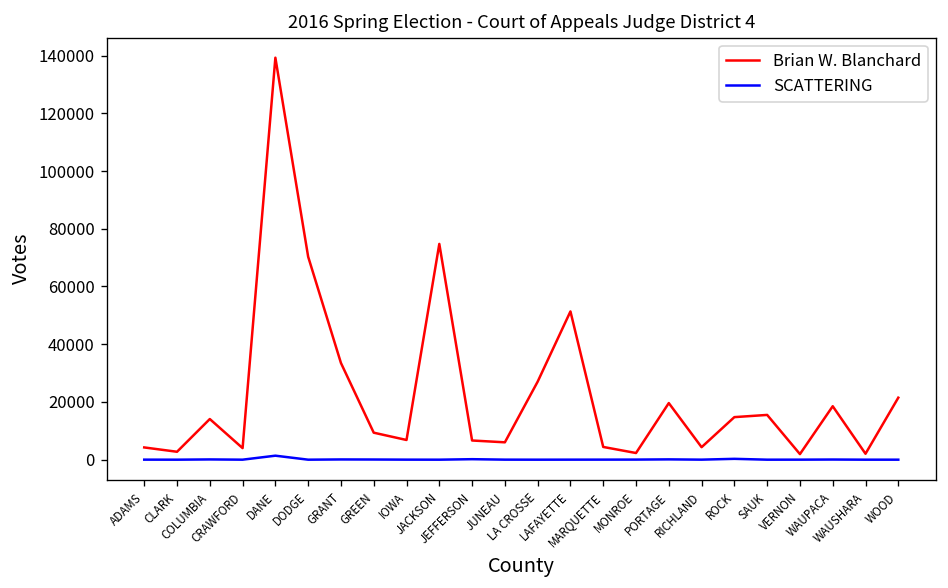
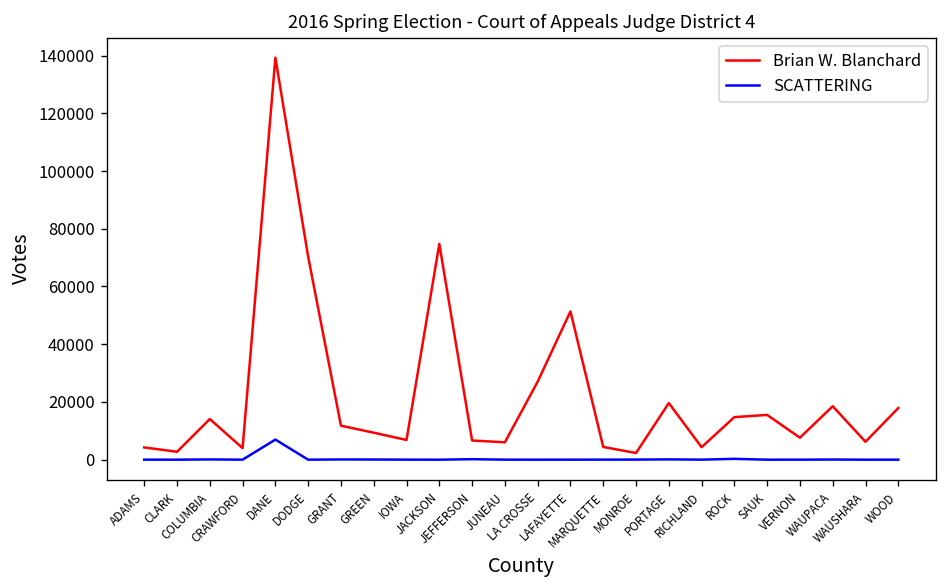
  {
    "Brian W. Blanchard": {
      "ADAMS": 4000,
      "CLARK": 3000,
      "COLUMBIA": 14000,
      "CRAWFORD": 4000,
      "DANE": 139000,
      "DODGE": 70000,
-     "GRANT": 33000,
+     "GRANT": 12000,
      "GREEN": 9000,
      "IOWA": 7000,
      "JACKSON": 75000,
      "JEFFERSON": 7000,
      "JUNEAU": 6000,
      "LA CROSSE": 27000,
      "LAFAYETTE": 51000,
      "MARQUETTE": 4000,
      "MONROE": 2000,
      "PORTAGE": 20000,
      "RICHLAND": 4000,
      "ROCK": 15000,
      "SAUK": 16000,
-     "VERNON": 2000,
+     "VERNON": 8000,
      "WAUPACA": 19000,
-     "WAUSHARA": 2000,
-     "WOOD": 21000
+     "WAUSHARA": 6000,
+     "WOOD": 18000
    },
    "SCATTERING": {
      "ADAMS": 0,
      "CLARK": 0,
      "COLUMBIA": 0,
      "CRAWFORD": 0,
-     "DANE": 1000,
+     "DANE": 7000,
      "DODGE": 0,
      "GRANT": 0,
      "GREEN": 0,
      "IOWA": 0,
      "JACKSON": 0,
      "JEFFERSON": 0,
      "JUNEAU": 0,
      "LA CROSSE": 0,
      "LAFAYETTE": 0,
      "MARQUETTE": 0,
      "MONROE": 0,
      "PORTAGE": 0,
      "RICHLAND": 0,
      "ROCK": 0,
      "SAUK": 0,
      "VERNON": 0,
      "WAUPACA": 0,
      "WAUSHARA": 0,
      "WOOD": 0
    }
  }
